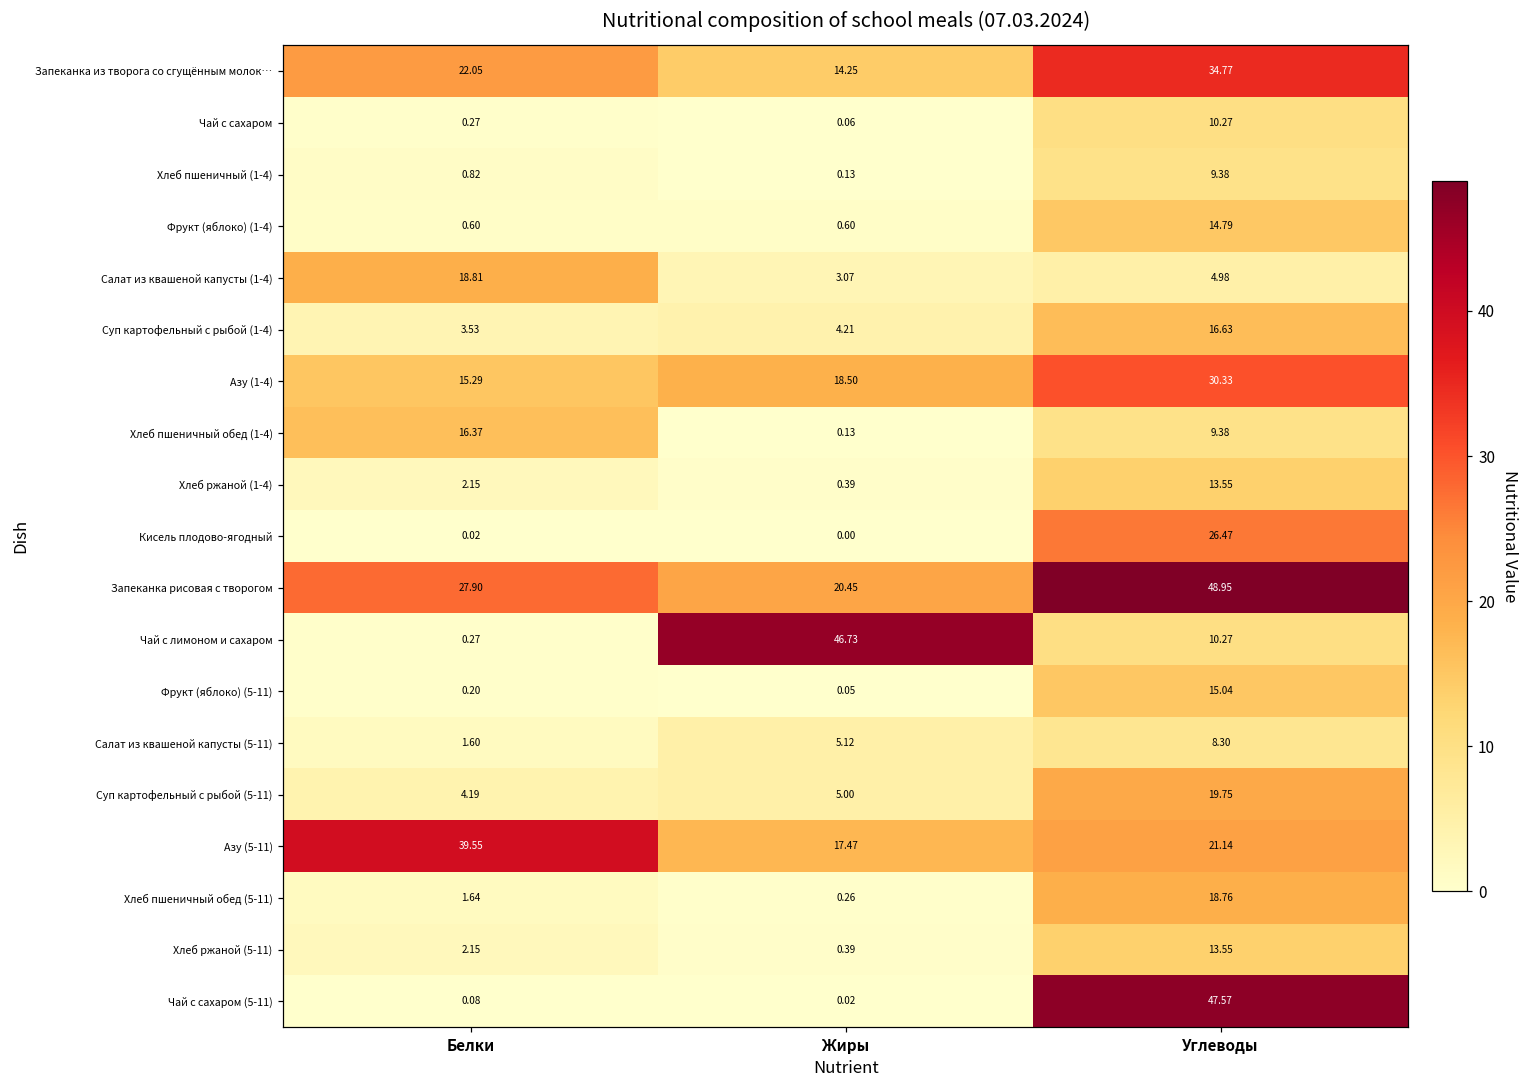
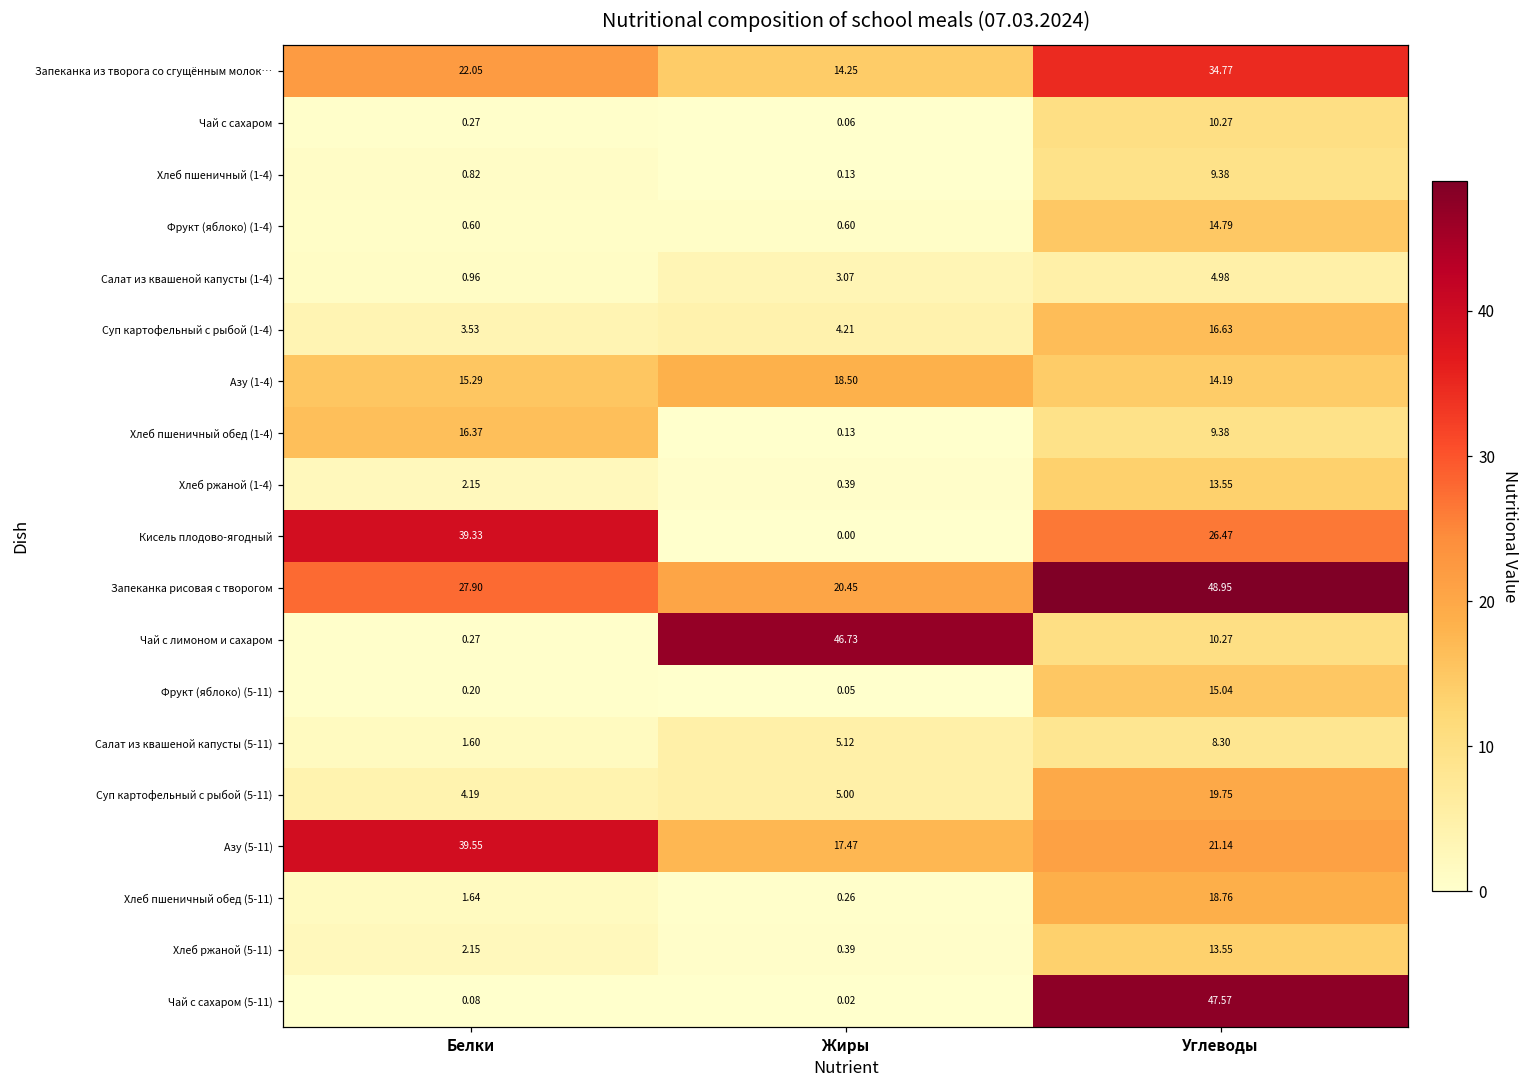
  {
    "Запеканка из творога со сгущённым молок…": {
      "Белки": 22.05,
      "Жиры": 14.25,
      "Углеводы": 34.77
    },
    "Чай с сахаром": {
      "Белки": 0.27,
      "Жиры": 0.06,
      "Углеводы": 10.27
    },
    "Хлеб пшеничный (1-4)": {
      "Белки": 0.82,
      "Жиры": 0.13,
      "Углеводы": 9.38
    },
    "Фрукт (яблоко) (1-4)": {
      "Белки": 0.60,
      "Жиры": 0.60,
      "Углеводы": 14.79
    },
    "Салат из квашеной капусты (1-4)": {
-     "Белки": 18.81,
+     "Белки": 0.96,
      "Жиры": 3.07,
      "Углеводы": 4.98
    },
    "Суп картофельный с рыбой (1-4)": {
      "Белки": 3.53,
      "Жиры": 4.21,
      "Углеводы": 16.63
    },
    "Азу (1-4)": {
      "Белки": 15.29,
      "Жиры": 18.50,
-     "Углеводы": 30.33
+     "Углеводы": 14.19
    },
    "Хлеб пшеничный обед (1-4)": {
      "Белки": 16.37,
      "Жиры": 0.13,
      "Углеводы": 9.38
    },
    "Хлеб ржаной (1-4)": {
      "Белки": 2.15,
      "Жиры": 0.39,
      "Углеводы": 13.55
    },
    "Кисель плодово-ягодный": {
-     "Белки": 0.02,
+     "Белки": 39.33,
      "Жиры": 0.00,
      "Углеводы": 26.47
    },
    "Запеканка рисовая с творогом": {
      "Белки": 27.90,
      "Жиры": 20.45,
      "Углеводы": 48.95
    },
    "Чай с лимоном и сахаром": {
      "Белки": 0.27,
      "Жиры": 46.73,
      "Углеводы": 10.27
    },
    "Фрукт (яблоко) (5-11)": {
      "Белки": 0.20,
      "Жиры": 0.05,
      "Углеводы": 15.04
    },
    "Салат из квашеной капусты (5-11)": {
      "Белки": 1.60,
      "Жиры": 5.12,
      "Углеводы": 8.30
    },
    "Суп картофельный с рыбой (5-11)": {
      "Белки": 4.19,
      "Жиры": 5.00,
      "Углеводы": 19.75
    },
    "Азу (5-11)": {
      "Белки": 39.55,
      "Жиры": 17.47,
      "Углеводы": 21.14
    },
    "Хлеб пшеничный обед (5-11)": {
      "Белки": 1.64,
      "Жиры": 0.26,
      "Углеводы": 18.76
    },
    "Хлеб ржаной (5-11)": {
      "Белки": 2.15,
      "Жиры": 0.39,
      "Углеводы": 13.55
    },
    "Чай с сахаром (5-11)": {
      "Белки": 0.08,
      "Жиры": 0.02,
      "Углеводы": 47.57
    }
  }
